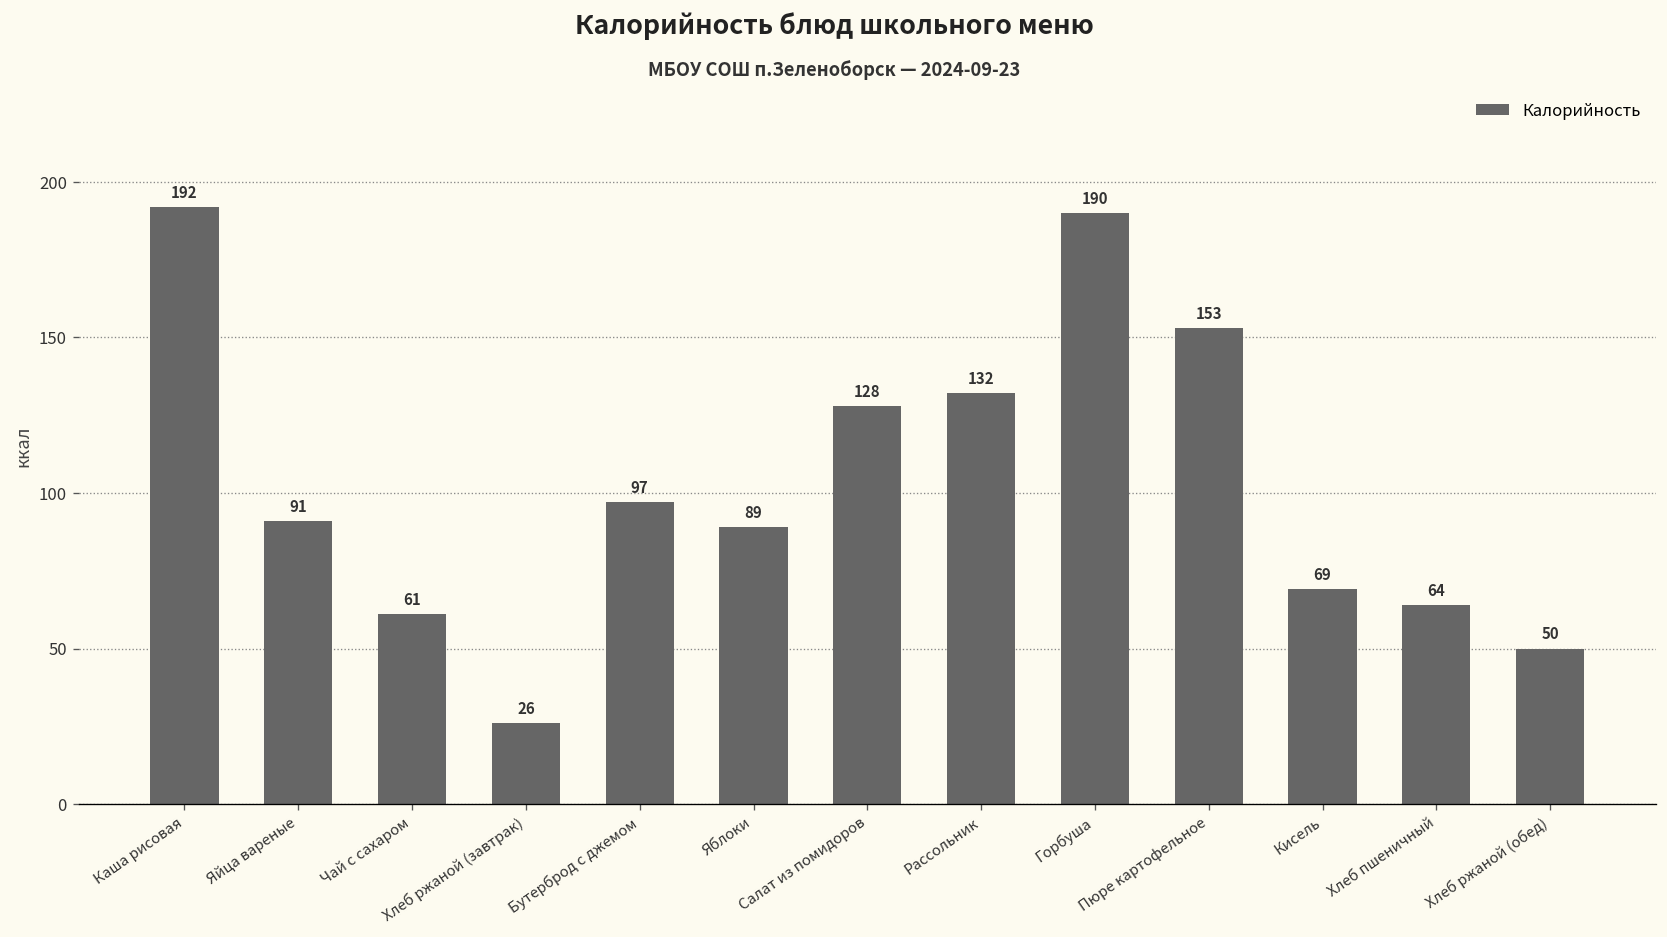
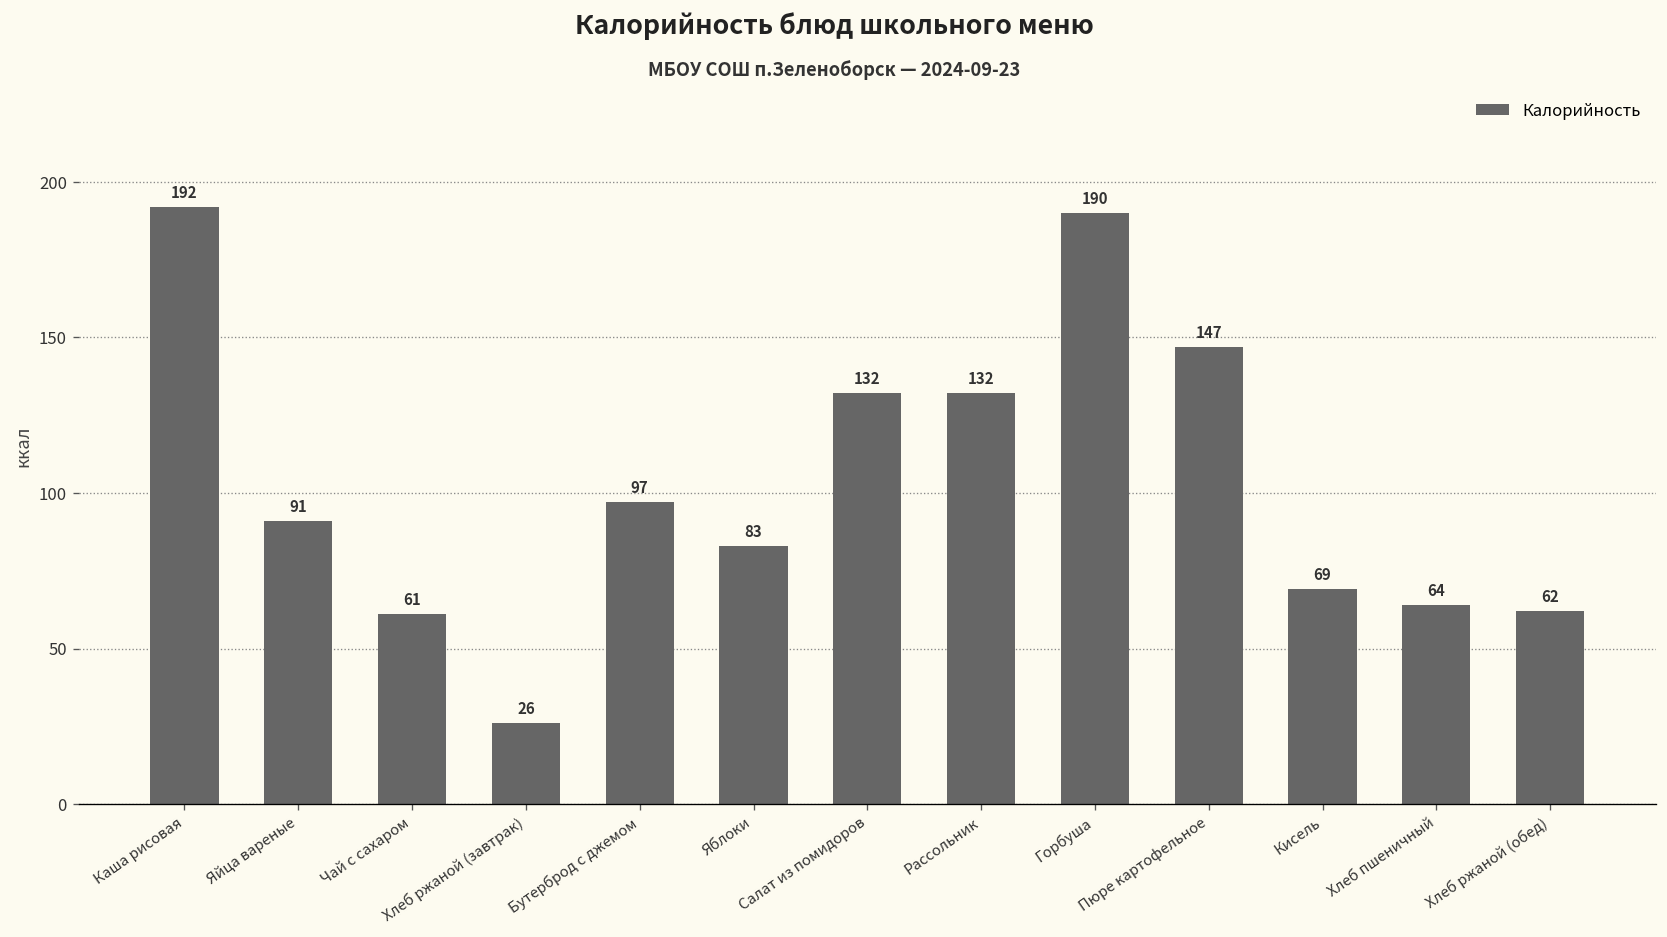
  {
    "Каша рисовая": 192,
    "Яйца вареные": 91,
    "Чай с сахаром": 61,
    "Хлеб ржаной (завтрак)": 26,
    "Бутерброд с джемом": 97,
-   "Яблоки": 89,
-   "Салат из помидоров": 128,
+   "Яблоки": 83,
+   "Салат из помидоров": 132,
    "Рассольник": 132,
    "Горбуша": 190,
-   "Пюре картофельное": 153,
+   "Пюре картофельное": 147,
    "Кисель": 69,
    "Хлеб пшеничный": 64,
-   "Хлеб ржаной (обед)": 50
+   "Хлеб ржаной (обед)": 62
  }
